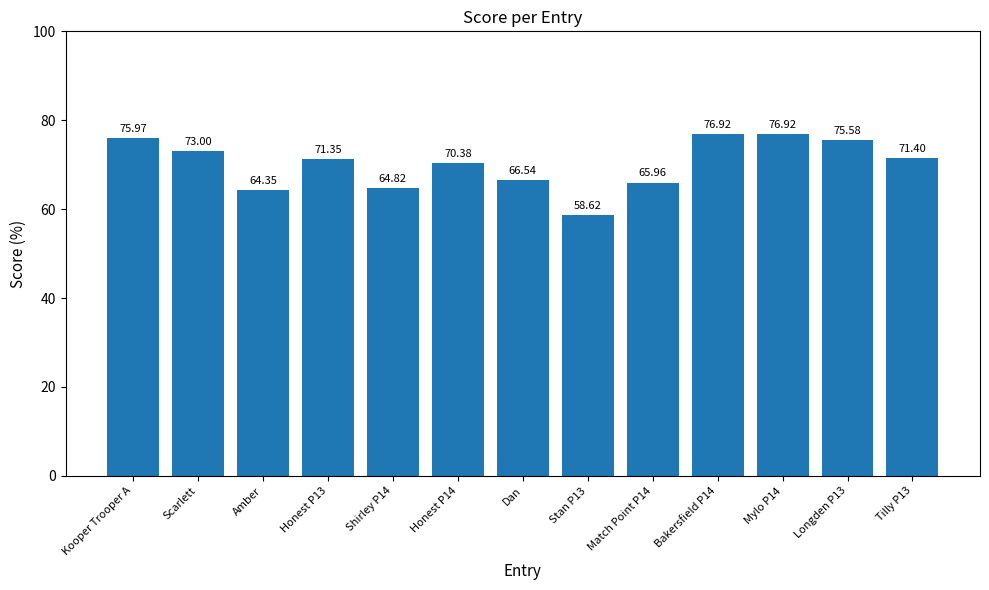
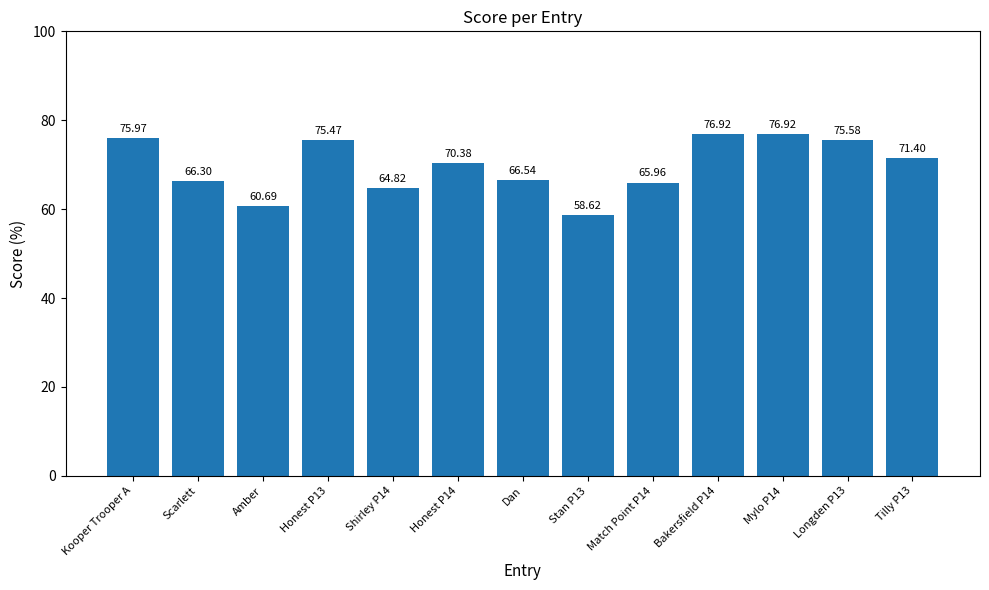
  {
    "Kooper Trooper A": 75.97,
-   "Scarlett": 73.00,
-   "Amber": 64.35,
-   "Honest P13": 71.35,
+   "Scarlett": 66.30,
+   "Amber": 60.69,
+   "Honest P13": 75.47,
    "Shirley P14": 64.82,
    "Honest P14": 70.38,
    "Dan": 66.54,
    "Stan P13": 58.62,
    "Match Point P14": 65.96,
    "Bakersfield P14": 76.92,
    "Mylo P14": 76.92,
    "Longden P13": 75.58,
    "Tilly P13": 71.40
  }
